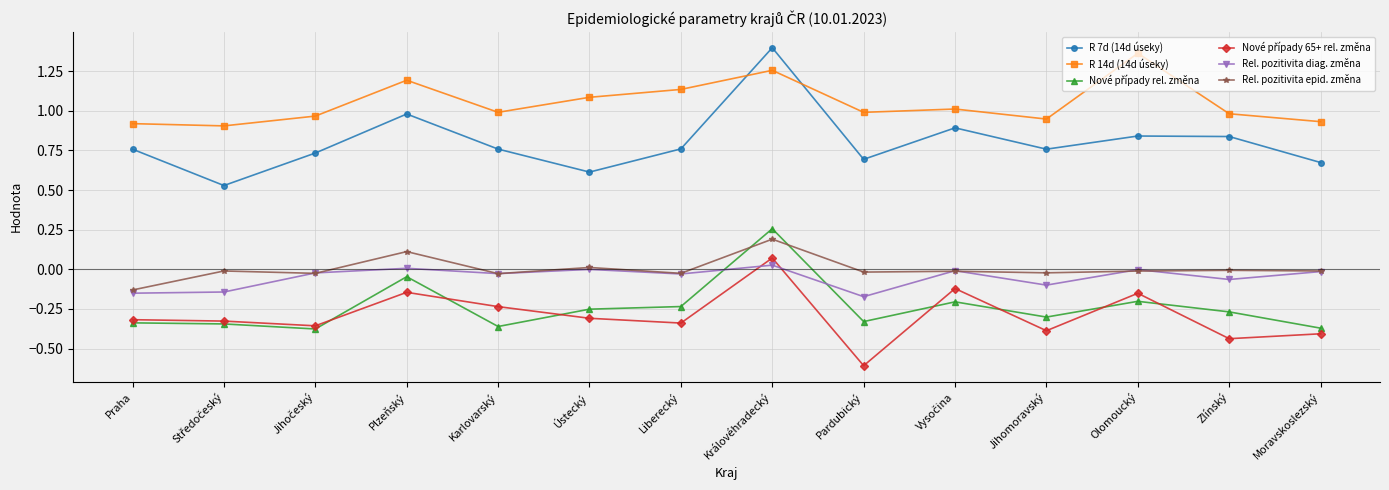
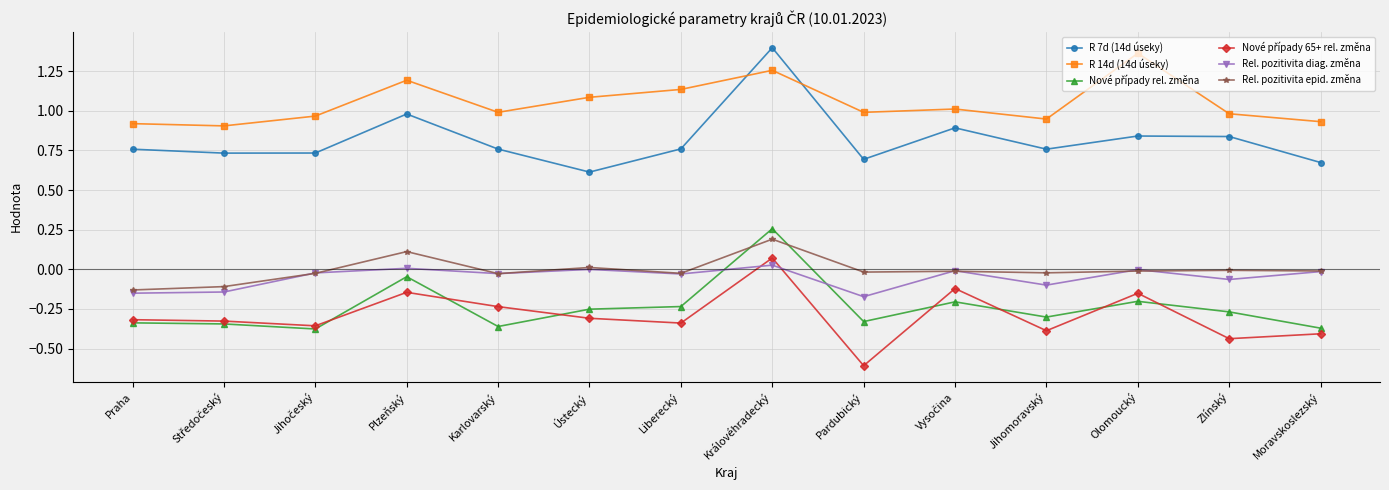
  {
    "R 7d (14d úseky)": {
      "Praha": 0.76,
-     "Středočeský": 0.53,
+     "Středočeský": 0.73,
      "Jihočeský": 0.73,
      "Plzeňský": 0.98,
      "Karlovarský": 0.76,
      "Ústecký": 0.61,
      "Liberecký": 0.76,
      "Královéhradecký": 1.40,
      "Pardubický": 0.69,
      "Vysočina": 0.89,
      "Jihomoravský": 0.76,
      "Olomoucký": 0.84,
      "Zlínský": 0.84,
      "Moravskoslezský": 0.67
    },
    "R 14d (14d úseky)": {
      "Praha": 0.92,
      "Středočeský": 0.90,
      "Jihočeský": 0.97,
      "Plzeňský": 1.19,
      "Karlovarský": 0.99,
      "Ústecký": 1.08,
      "Liberecký": 1.13,
      "Královéhradecký": 1.25,
      "Pardubický": 0.99,
      "Vysočina": 1.01,
      "Jihomoravský": 0.95,
      "Zlínský": 0.98,
      "Moravskoslezský": 0.93
    },
    "Nové případy rel. změna": {
      "Praha": -0.34,
      "Středočeský": -0.34,
      "Jihočeský": -0.38,
      "Plzeňský": -0.05,
      "Karlovarský": -0.36,
      "Ústecký": -0.25,
      "Liberecký": -0.23,
      "Královéhradecký": 0.26,
      "Pardubický": -0.33,
      "Vysočina": -0.21,
      "Jihomoravský": -0.30,
      "Olomoucký": -0.20,
      "Zlínský": -0.27,
      "Moravskoslezský": -0.37
    },
    "Nové případy 65+ rel. změna": {
      "Praha": -0.32,
      "Středočeský": -0.33,
      "Jihočeský": -0.36,
      "Plzeňský": -0.15,
      "Karlovarský": -0.24,
      "Ústecký": -0.31,
      "Liberecký": -0.34,
      "Královéhradecký": 0.07,
      "Pardubický": -0.61,
      "Vysočina": -0.12,
      "Jihomoravský": -0.39,
      "Olomoucký": -0.15,
      "Zlínský": -0.44,
      "Moravskoslezský": -0.41
    },
    "Rel. pozitivita diag. změna": {
      "Praha": -0.15,
      "Středočeský": -0.14,
      "Plzeňský": 0.01,
      "Královéhradecký": 0.03,
      "Pardubický": -0.17,
      "Jihomoravský": -0.10,
      "Zlínský": -0.06
    },
    "Rel. pozitivita epid. změna": {
      "Praha": -0.13,
-     "Středočeský": -0.01,
+     "Středočeský": -0.11,
      "Plzeňský": 0.11,
      "Královéhradecký": 0.19,
      "Pardubický": -0.02,
      "Jihomoravský": -0.02,
      "Zlínský": -0.01
    }
  }
